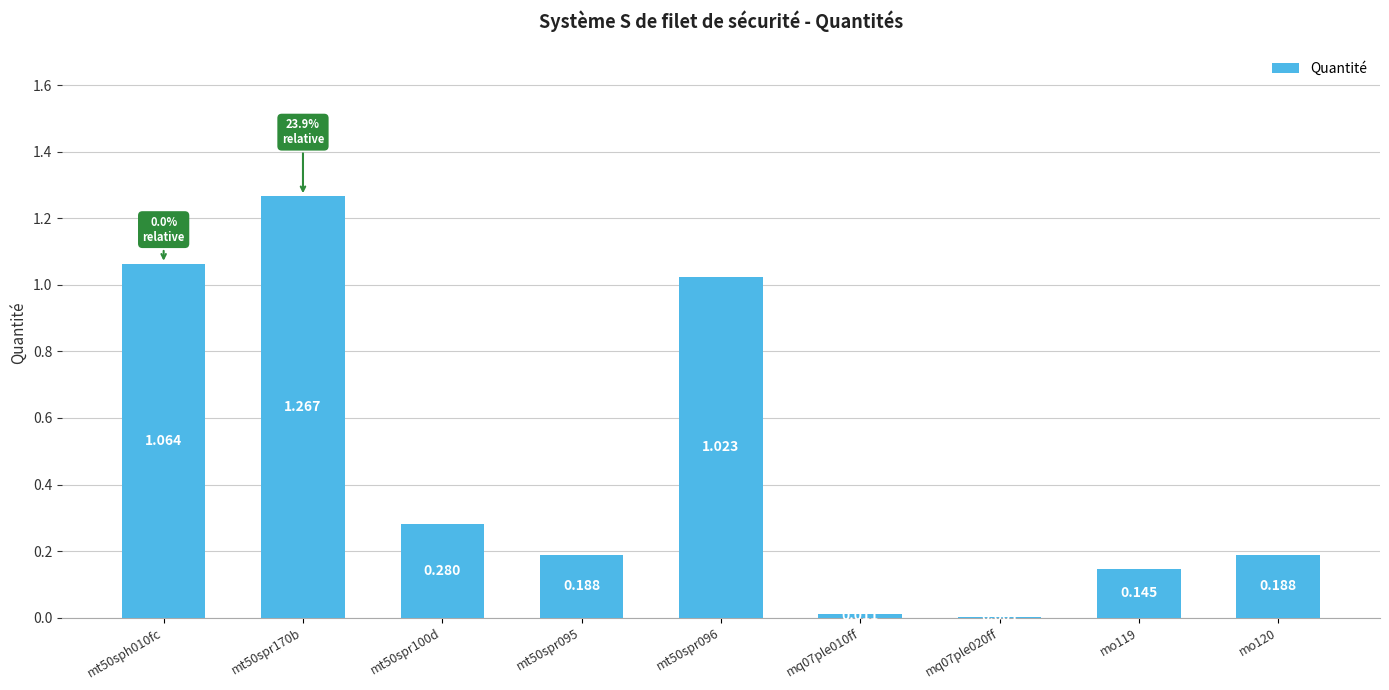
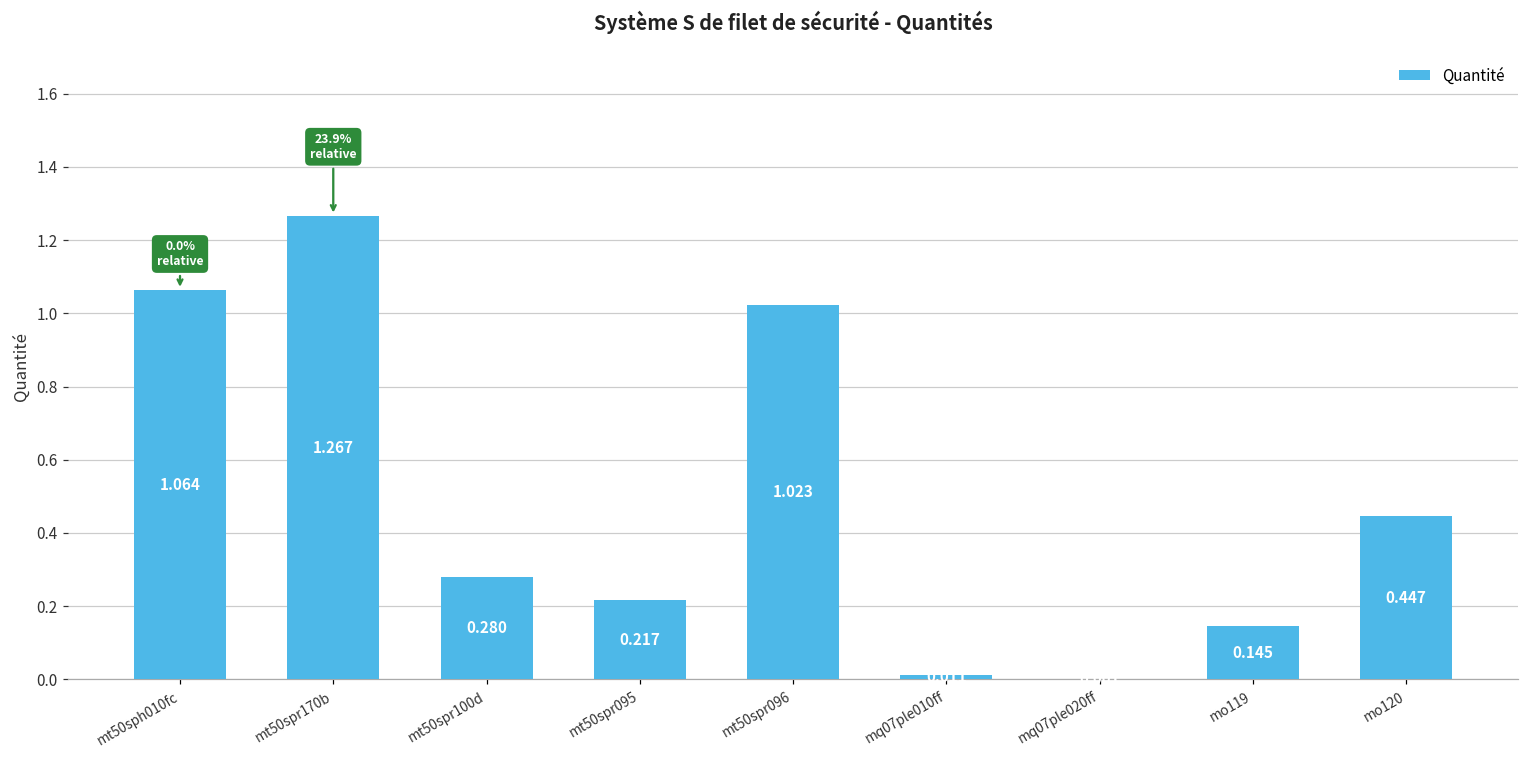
  {
    "mt50sph010fc": 1.064,
    "mt50spr170b": 1.267,
    "mt50spr100d": 0.280,
-   "mt50spr095": 0.188,
+   "mt50spr095": 0.217,
    "mt50spr096": 1.023,
    "mo119": 0.145,
-   "mo120": 0.188
+   "mo120": 0.447
  }
